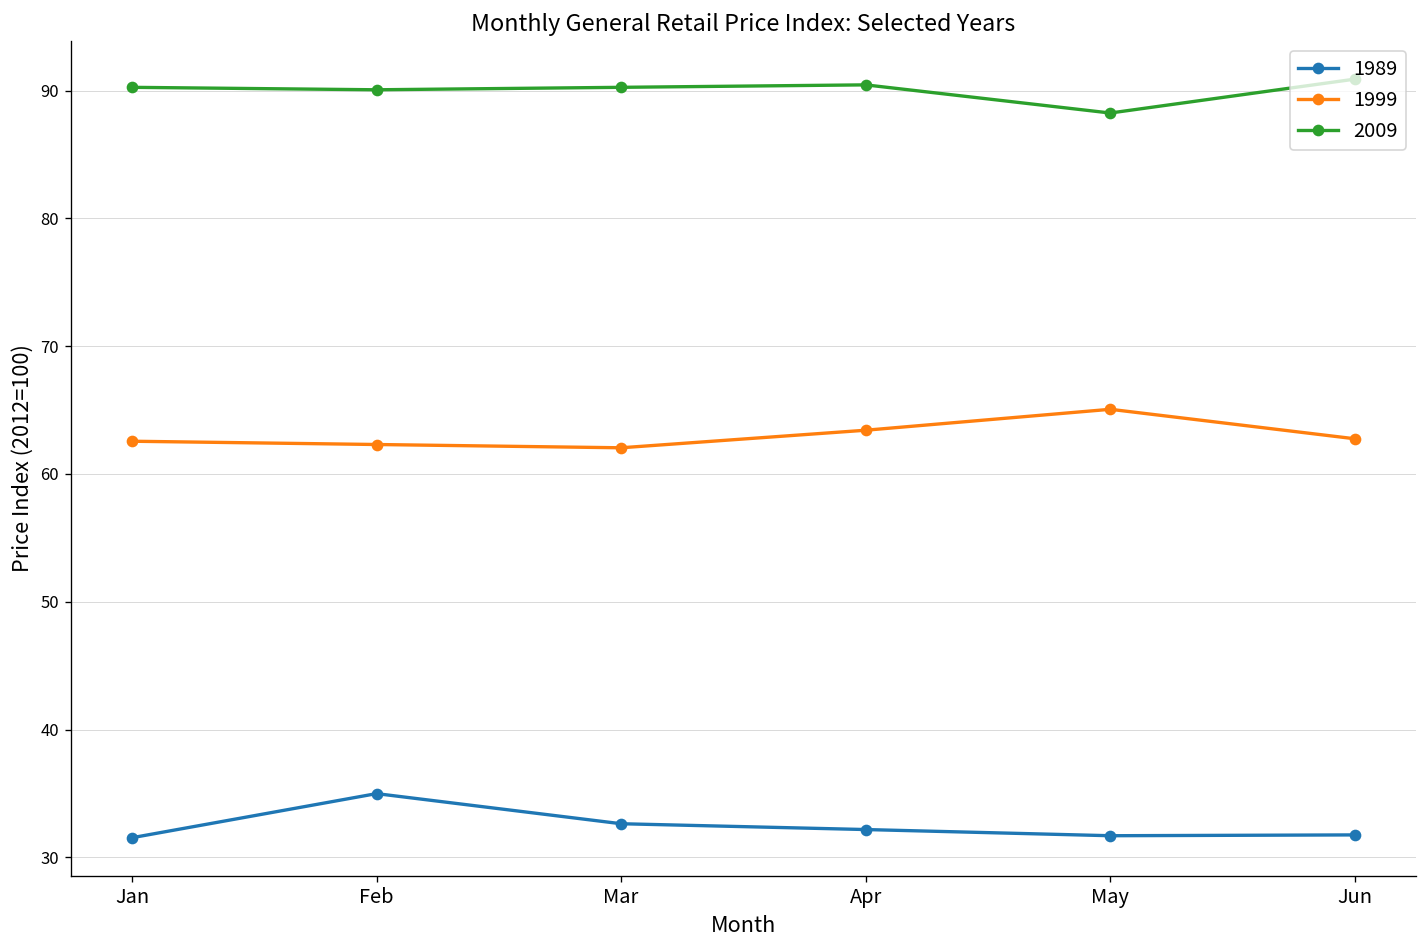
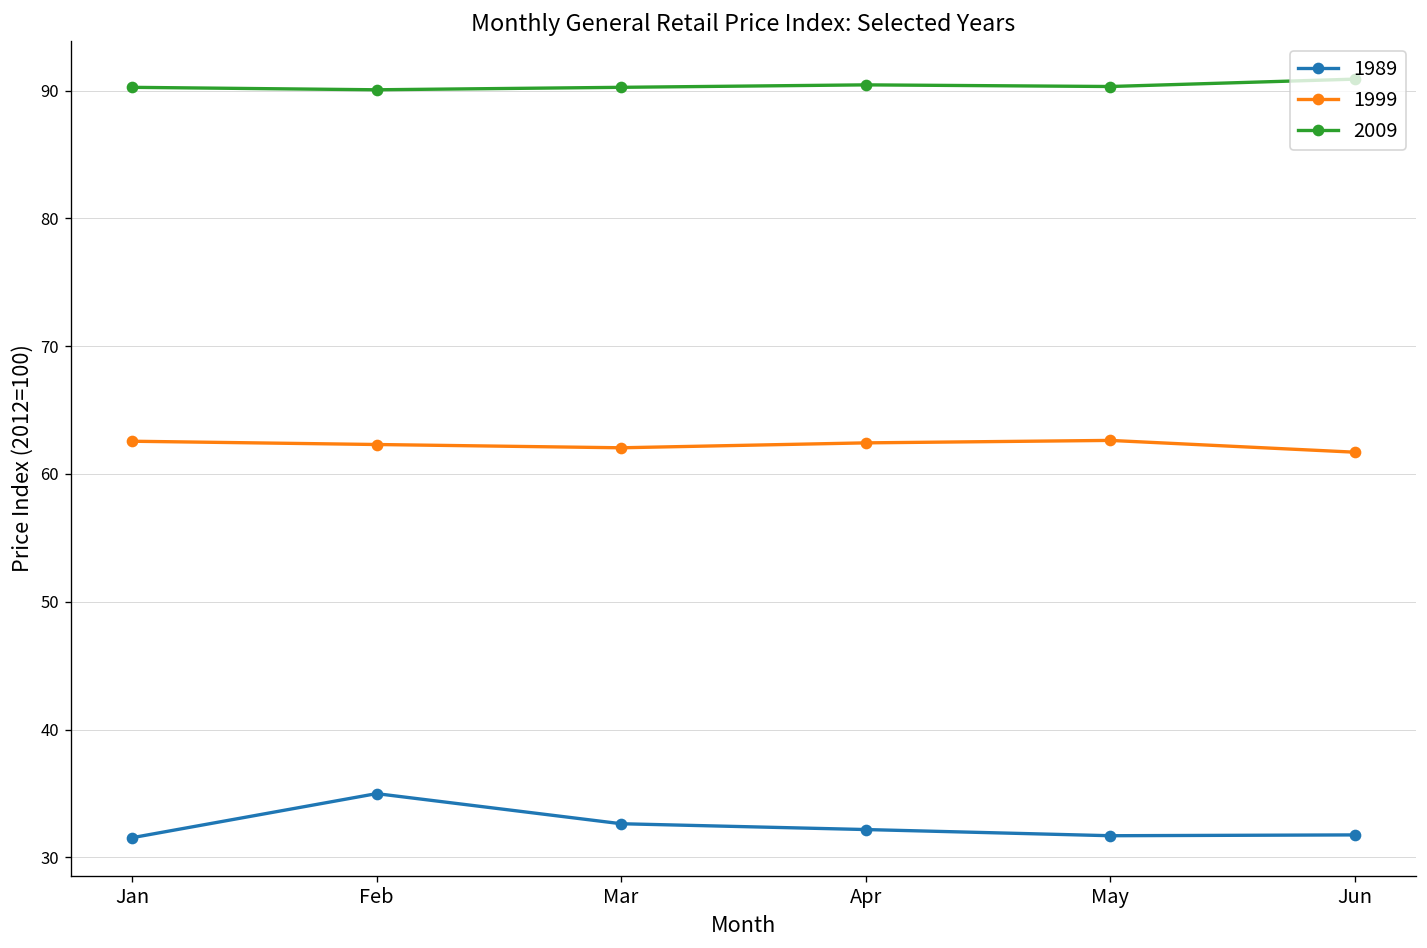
  {
    "1989": {
      "Jan": 31.5,
      "Feb": 35.0,
      "Mar": 32.6,
      "Apr": 32.2,
      "May": 31.7,
      "Jun": 31.8
    },
    "1999": {
      "Jan": 62.6,
      "Feb": 62.3,
      "Mar": 62.1,
-     "Apr": 63.4,
-     "May": 65.1,
-     "Jun": 62.8
+     "Apr": 62.4,
+     "May": 62.6,
+     "Jun": 61.7
    },
    "2009": {
      "Jan": 90.3,
      "Feb": 90.1,
      "Mar": 90.3,
      "Apr": 90.4,
-     "May": 88.2
+     "May": 90.3
    }
  }
